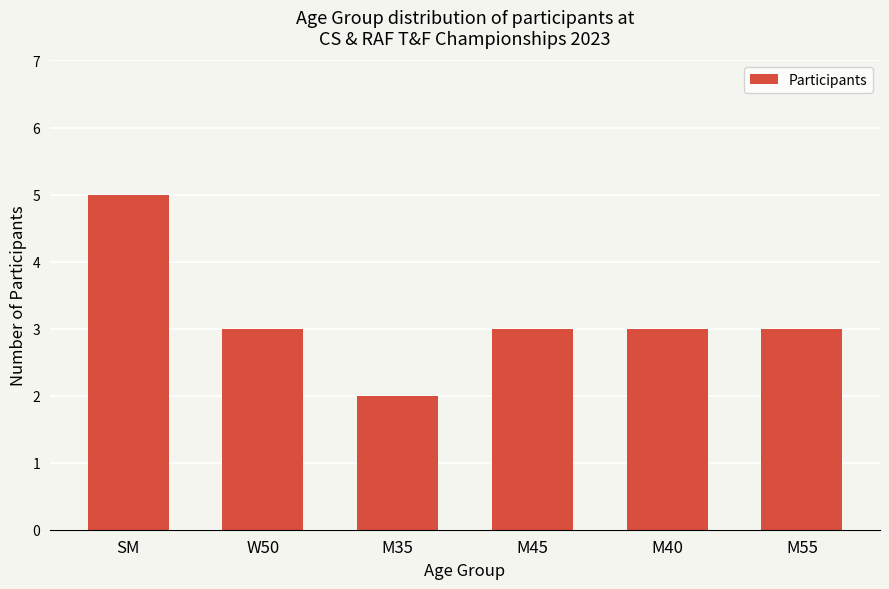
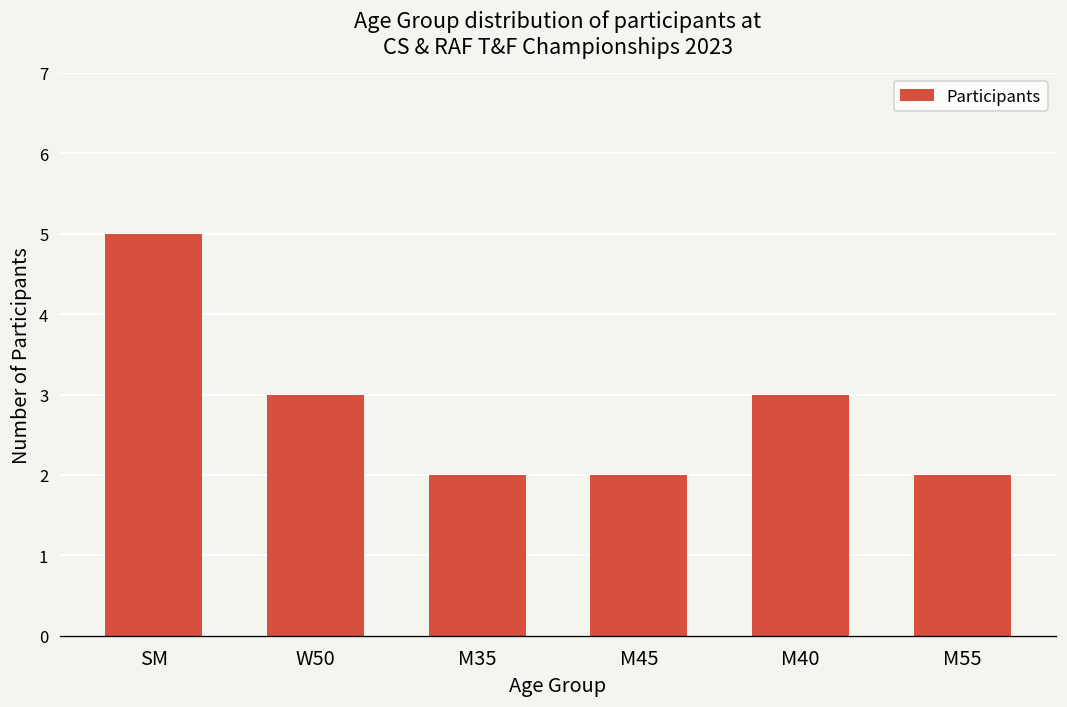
  {
    "SM": 5,
    "W50": 3,
    "M35": 2,
-   "M45": 3,
+   "M45": 2,
    "M40": 3,
-   "M55": 3
+   "M55": 2
  }
